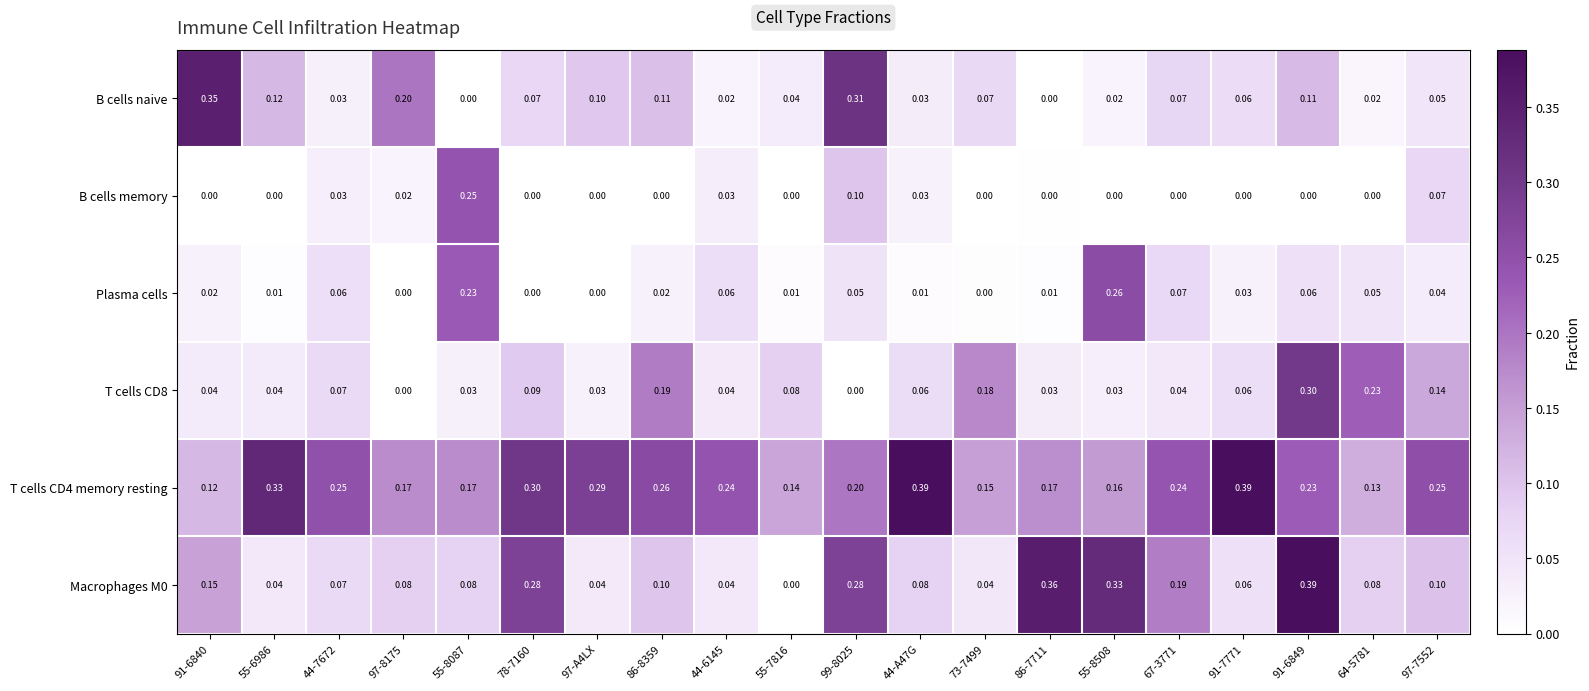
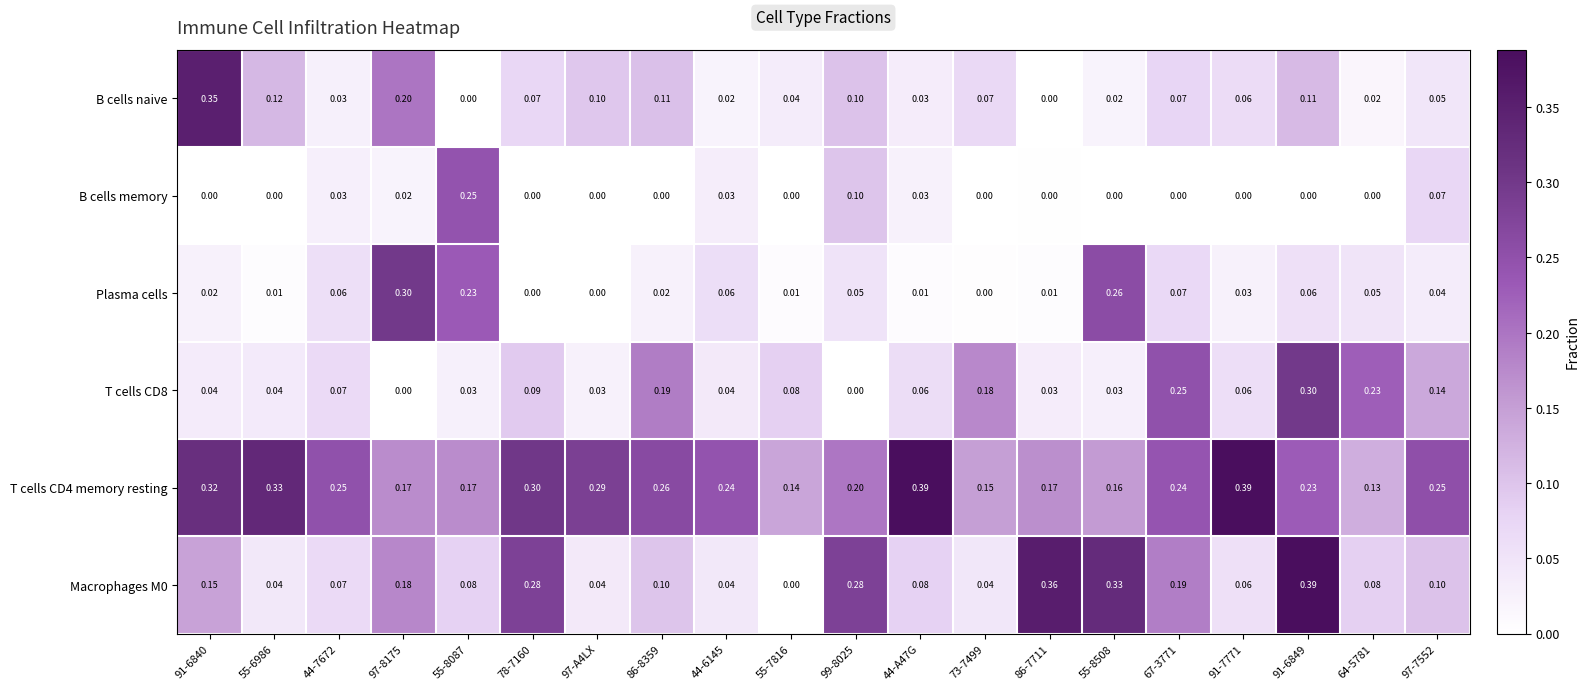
  {
    "B cells naive": {
      "91-6840": 0.35,
      "55-6986": 0.12,
      "44-7672": 0.03,
      "97-8175": 0.20,
      "55-8087": 0.00,
      "78-7160": 0.07,
      "97-A4LX": 0.10,
      "86-8359": 0.11,
      "44-6145": 0.02,
      "55-7816": 0.04,
-     "99-8025": 0.31,
+     "99-8025": 0.10,
      "44-A47G": 0.03,
      "73-7499": 0.07,
      "86-7711": 0.00,
      "55-8508": 0.02,
      "67-3771": 0.07,
      "91-7771": 0.06,
      "91-6849": 0.11,
      "64-5781": 0.02,
      "97-7552": 0.05
    },
    "B cells memory": {
      "91-6840": 0.00,
      "55-6986": 0.00,
      "44-7672": 0.03,
      "97-8175": 0.02,
      "55-8087": 0.25,
      "78-7160": 0.00,
      "97-A4LX": 0.00,
      "86-8359": 0.00,
      "44-6145": 0.03,
      "55-7816": 0.00,
      "99-8025": 0.10,
      "44-A47G": 0.03,
      "73-7499": 0.00,
      "86-7711": 0.00,
      "55-8508": 0.00,
      "67-3771": 0.00,
      "91-7771": 0.00,
      "91-6849": 0.00,
      "64-5781": 0.00,
      "97-7552": 0.07
    },
    "Plasma cells": {
      "91-6840": 0.02,
      "55-6986": 0.01,
      "44-7672": 0.06,
-     "97-8175": 0.00,
+     "97-8175": 0.30,
      "55-8087": 0.23,
      "78-7160": 0.00,
      "97-A4LX": 0.00,
      "86-8359": 0.02,
      "44-6145": 0.06,
      "55-7816": 0.01,
      "99-8025": 0.05,
      "44-A47G": 0.01,
      "73-7499": 0.00,
      "86-7711": 0.01,
      "55-8508": 0.26,
      "67-3771": 0.07,
      "91-7771": 0.03,
      "91-6849": 0.06,
      "64-5781": 0.05,
      "97-7552": 0.04
    },
    "T cells CD8": {
      "91-6840": 0.04,
      "55-6986": 0.04,
      "44-7672": 0.07,
      "97-8175": 0.00,
      "55-8087": 0.03,
      "78-7160": 0.09,
      "97-A4LX": 0.03,
      "86-8359": 0.19,
      "44-6145": 0.04,
      "55-7816": 0.08,
      "99-8025": 0.00,
      "44-A47G": 0.06,
      "73-7499": 0.18,
      "86-7711": 0.03,
      "55-8508": 0.03,
-     "67-3771": 0.04,
+     "67-3771": 0.25,
      "91-7771": 0.06,
      "91-6849": 0.30,
      "64-5781": 0.23,
      "97-7552": 0.14
    },
    "T cells CD4 memory resting": {
-     "91-6840": 0.12,
+     "91-6840": 0.32,
      "55-6986": 0.33,
      "44-7672": 0.25,
      "97-8175": 0.17,
      "55-8087": 0.17,
      "78-7160": 0.30,
      "97-A4LX": 0.29,
      "86-8359": 0.26,
      "44-6145": 0.24,
      "55-7816": 0.14,
      "99-8025": 0.20,
      "44-A47G": 0.39,
      "73-7499": 0.15,
      "86-7711": 0.17,
      "55-8508": 0.16,
      "67-3771": 0.24,
      "91-7771": 0.39,
      "91-6849": 0.23,
      "64-5781": 0.13,
      "97-7552": 0.25
    },
    "Macrophages M0": {
      "91-6840": 0.15,
      "55-6986": 0.04,
      "44-7672": 0.07,
-     "97-8175": 0.08,
+     "97-8175": 0.18,
      "55-8087": 0.08,
      "78-7160": 0.28,
      "97-A4LX": 0.04,
      "86-8359": 0.10,
      "44-6145": 0.04,
      "55-7816": 0.00,
      "99-8025": 0.28,
      "44-A47G": 0.08,
      "73-7499": 0.04,
      "86-7711": 0.36,
      "55-8508": 0.33,
      "67-3771": 0.19,
      "91-7771": 0.06,
      "91-6849": 0.39,
      "64-5781": 0.08,
      "97-7552": 0.10
    }
  }
